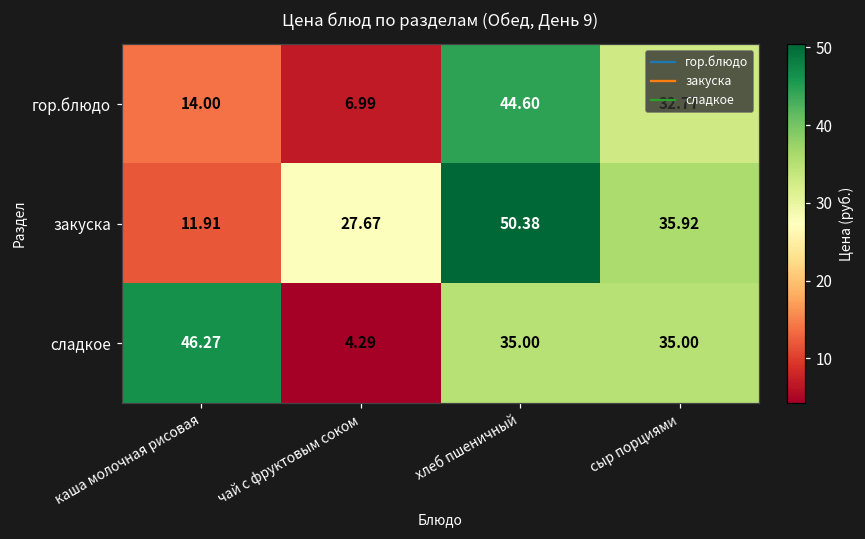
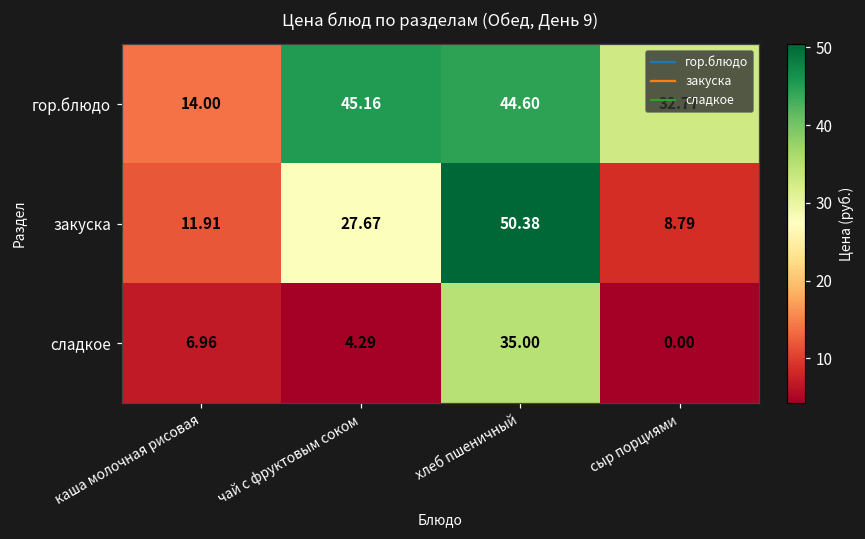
  {
    "гор.блюдо": {
      "каша молочная рисовая": 14.00,
-     "чай с фруктовым соком": 6.99,
+     "чай с фруктовым соком": 45.16,
      "хлеб пшеничный": 44.60
    },
    "закуска": {
      "каша молочная рисовая": 11.91,
      "чай с фруктовым соком": 27.67,
      "хлеб пшеничный": 50.38,
-     "сыр порциями": 35.92
+     "сыр порциями": 8.79
    },
    "сладкое": {
-     "каша молочная рисовая": 46.27,
+     "каша молочная рисовая": 6.96,
      "чай с фруктовым соком": 4.29,
      "хлеб пшеничный": 35.00,
-     "сыр порциями": 35.00
+     "сыр порциями": 0.00
    }
  }
